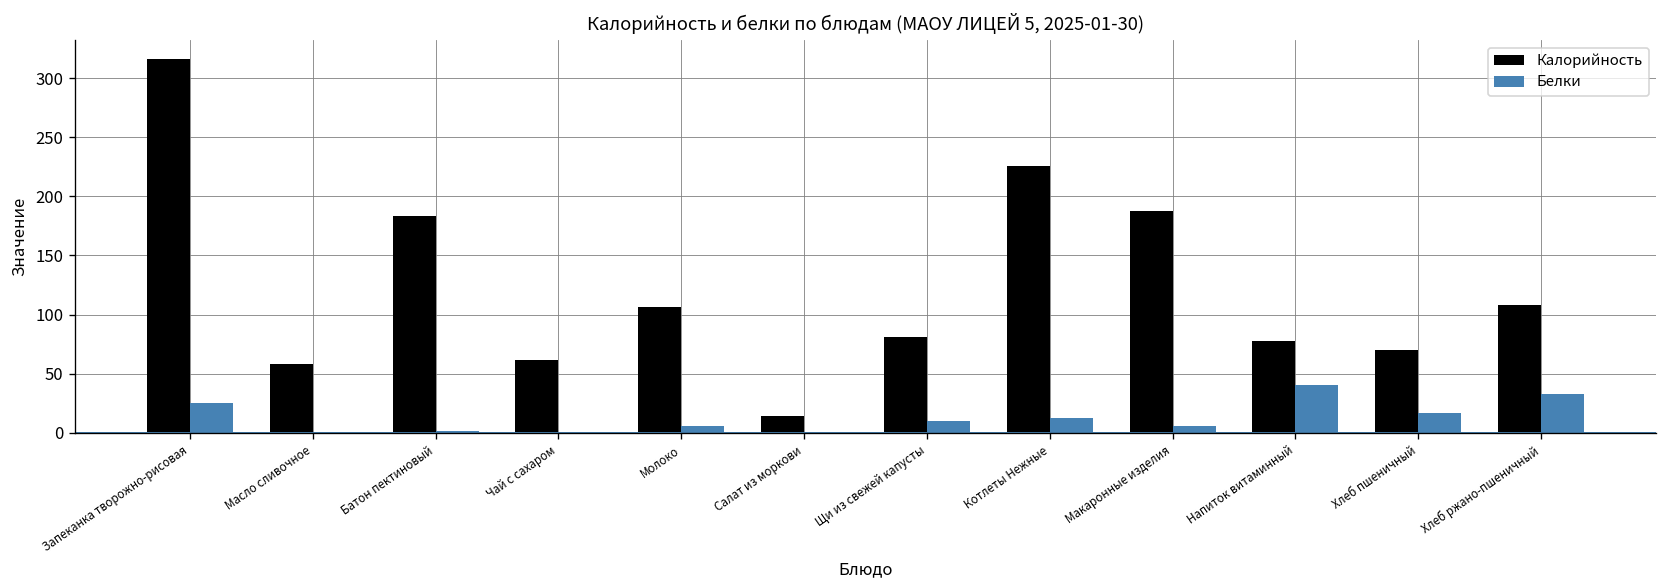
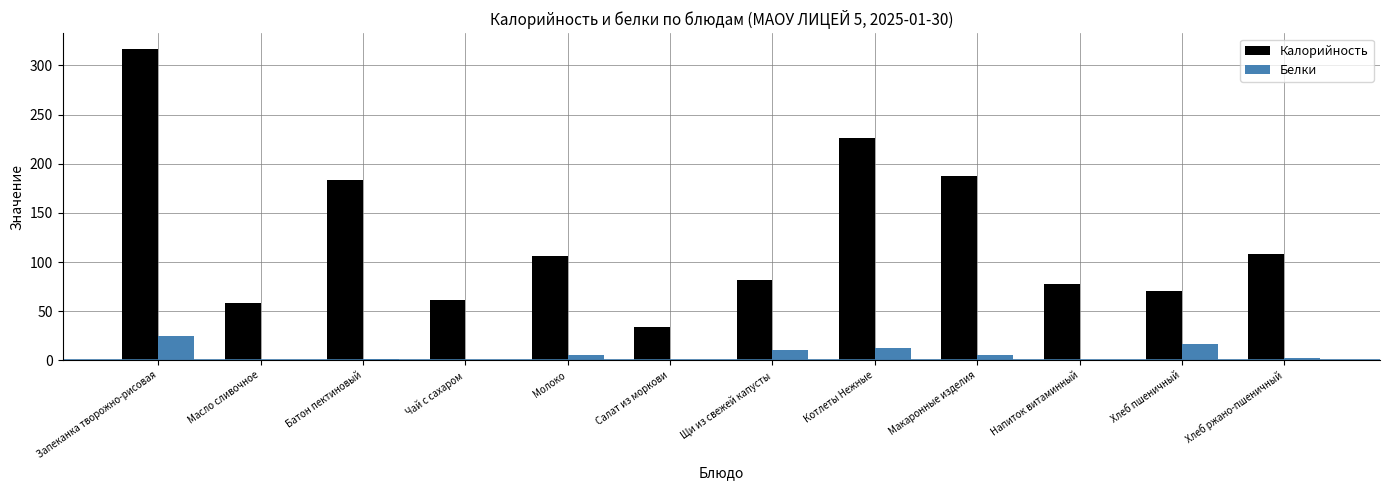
  {
    "Калорийность": {
      "Запеканка творожно-рисовая": 320,
      "Масло сливочное": 60,
      "Батон пектиновый": 180,
      "Чай с сахаром": 60,
      "Молоко": 110,
-     "Салат из моркови": 10,
+     "Салат из моркови": 30,
      "Щи из свежей капусты": 80,
      "Котлеты Нежные": 230,
      "Макаронные изделия": 190,
      "Напиток витаминный": 80,
      "Хлеб пшеничный": 70,
      "Хлеб ржано-пшеничный": 110
    },
    "Белки": {
      "Запеканка творожно-рисовая": 30,
      "Молоко": 10,
      "Щи из свежей капусты": 10,
      "Котлеты Нежные": 10,
      "Макаронные изделия": 10,
-     "Напиток витаминный": 40,
+     "Напиток витаминный": 0,
      "Хлеб пшеничный": 20,
-     "Хлеб ржано-пшеничный": 30
+     "Хлеб ржано-пшеничный": 0
    }
  }
